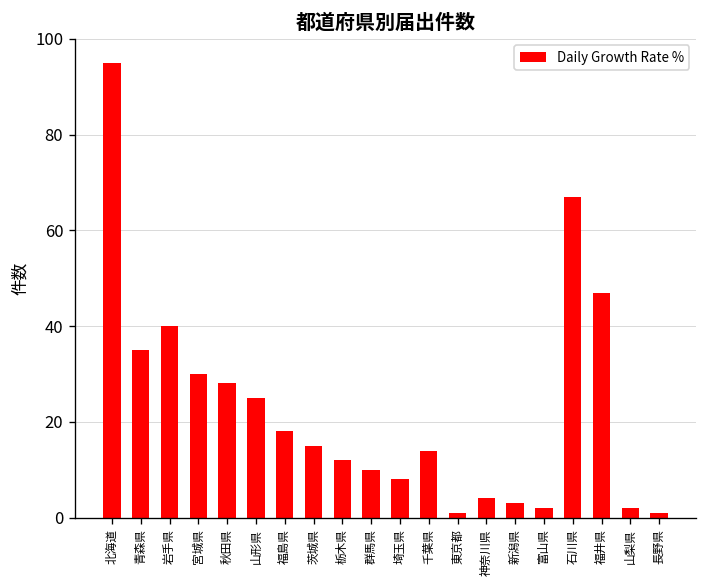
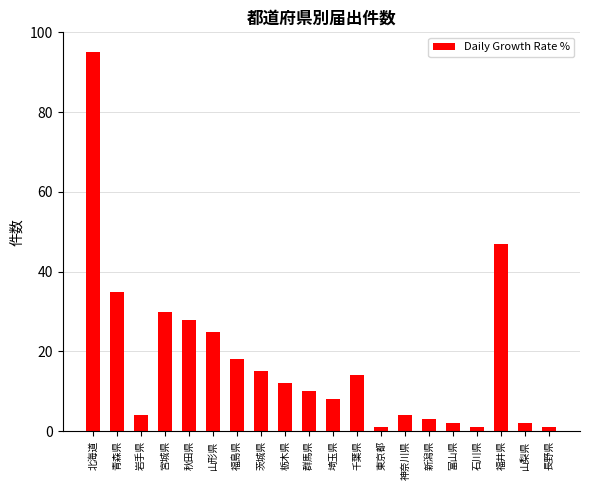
  {
    "北海道": 95,
    "青森県": 35,
-   "岩手県": 40,
+   "岩手県": 4,
    "宮城県": 30,
    "秋田県": 28,
    "山形県": 25,
    "福島県": 18,
    "茨城県": 15,
    "栃木県": 12,
    "群馬県": 10,
    "埼玉県": 8,
    "千葉県": 14,
    "東京都": 1,
    "神奈川県": 4,
    "新潟県": 3,
    "富山県": 2,
-   "石川県": 67,
+   "石川県": 1,
    "福井県": 47,
    "山梨県": 2,
    "長野県": 1
  }
